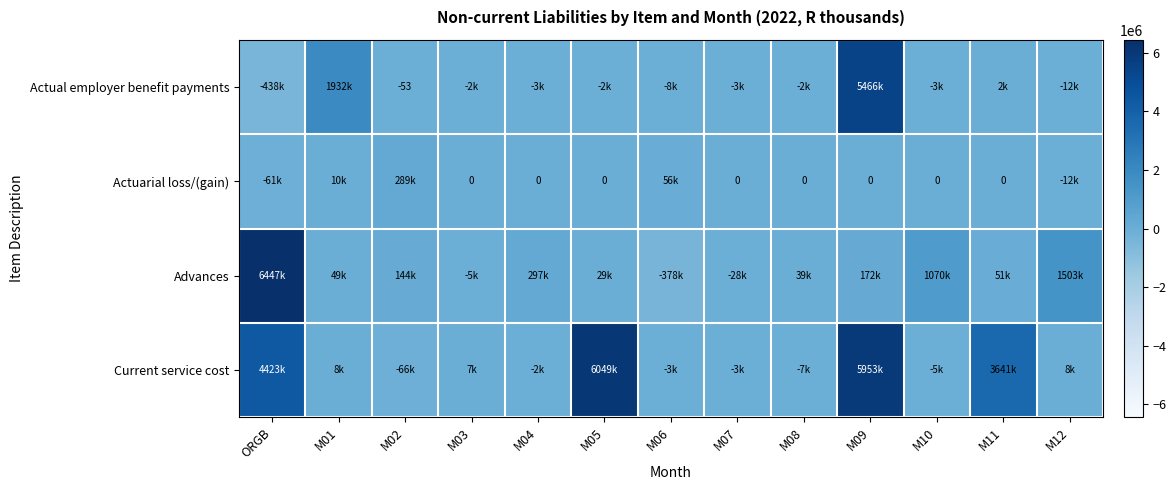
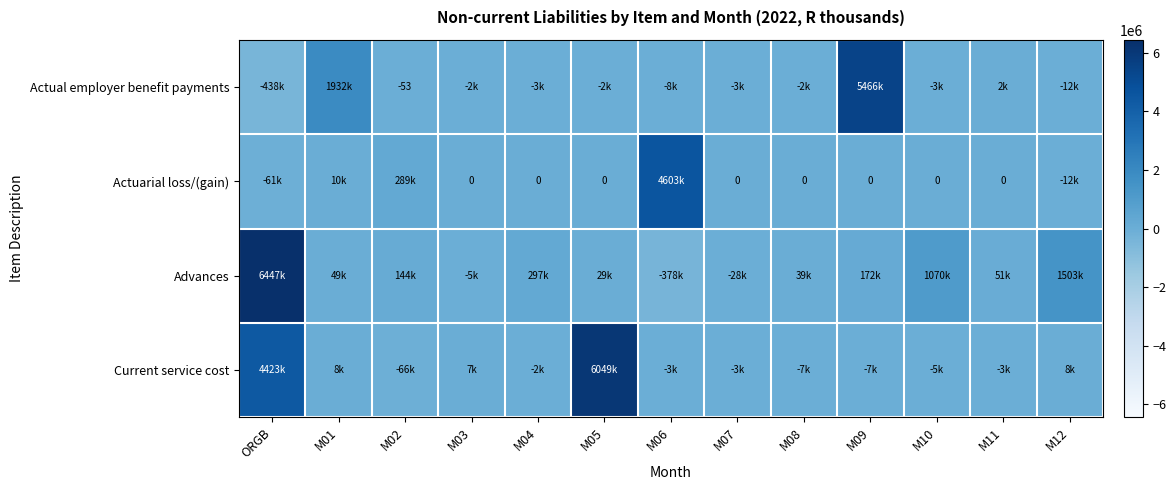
  {
    "Actual employer benefit payments": {
      "ORGB": "-438k",
      "M01": "1932k",
      "M02": "-53",
      "M03": "-2k",
      "M04": "-3k",
      "M05": "-2k",
      "M06": "-8k",
      "M07": "-3k",
      "M08": "-2k",
      "M09": "5466k",
      "M10": "-3k",
      "M11": "2k",
      "M12": "-12k"
    },
    "Actuarial loss/(gain)": {
      "ORGB": "-61k",
      "M01": "10k",
      "M02": "289k",
      "M03": "0",
      "M04": "0",
      "M05": "0",
-     "M06": "56k",
+     "M06": "4603k",
      "M07": "0",
      "M08": "0",
      "M09": "0",
      "M10": "0",
      "M11": "0",
      "M12": "-12k"
    },
    "Advances": {
      "ORGB": "6447k",
      "M01": "49k",
      "M02": "144k",
      "M03": "-5k",
      "M04": "297k",
      "M05": "29k",
      "M06": "-378k",
      "M07": "-28k",
      "M08": "39k",
      "M09": "172k",
      "M10": "1070k",
      "M11": "51k",
      "M12": "1503k"
    },
    "Current service cost": {
      "ORGB": "4423k",
      "M01": "8k",
      "M02": "-66k",
      "M03": "7k",
      "M04": "-2k",
      "M05": "6049k",
      "M06": "-3k",
      "M07": "-3k",
      "M08": "-7k",
-     "M09": "5953k",
+     "M09": "-7k",
      "M10": "-5k",
-     "M11": "3641k",
+     "M11": "-3k",
      "M12": "8k"
    }
  }
